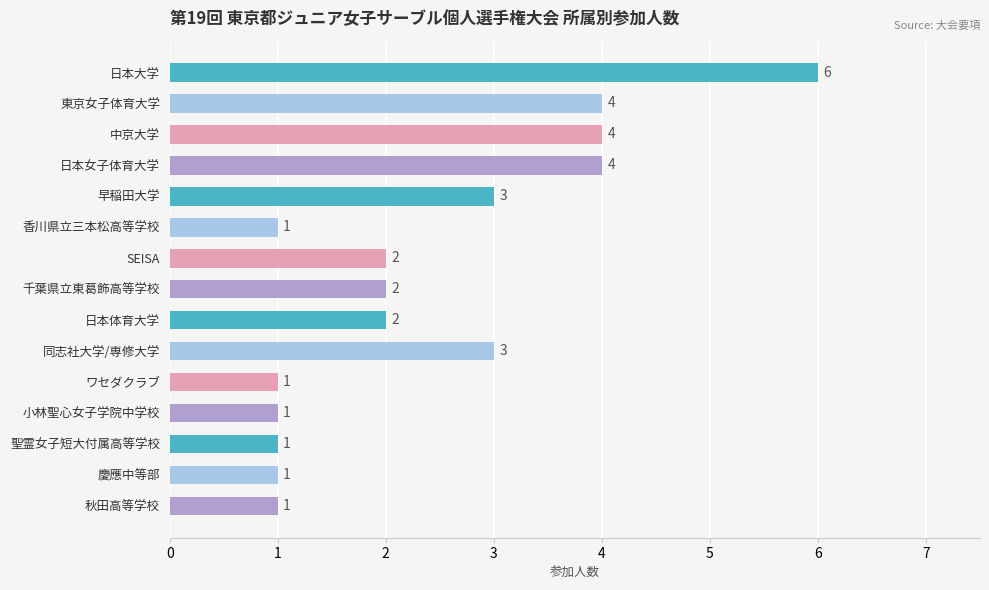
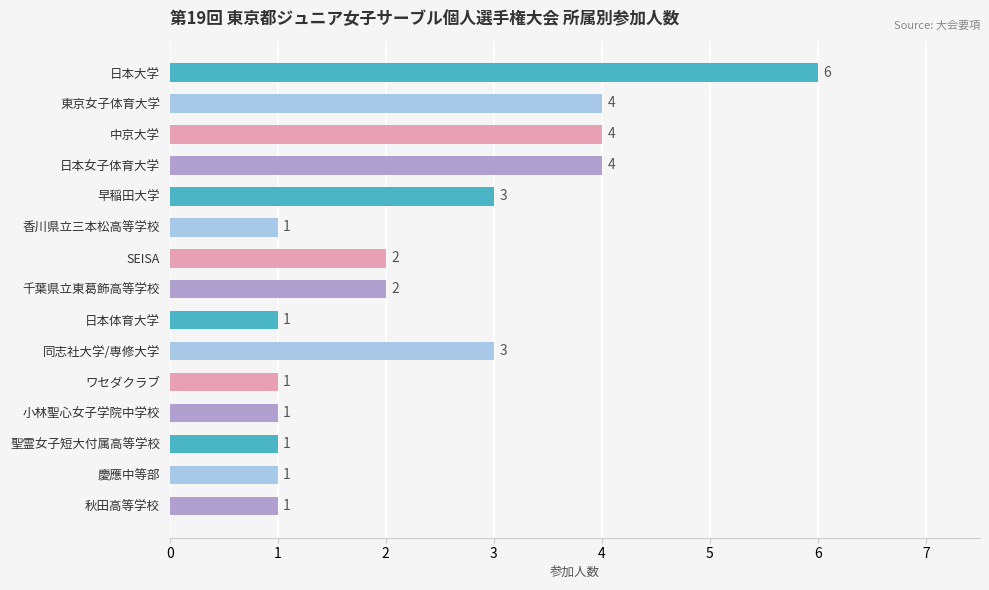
  {
    "日本大学": 6,
    "東京女子体育大学": 4,
    "中京大学": 4,
    "日本女子体育大学": 4,
    "早稲田大学": 3,
    "香川県立三本松高等学校": 1,
    "SEISA": 2,
    "千葉県立東葛飾高等学校": 2,
-   "日本体育大学": 2,
+   "日本体育大学": 1,
    "同志社大学/専修大学": 3,
    "ワセダクラブ": 1,
    "小林聖心女子学院中学校": 1,
    "聖霊女子短大付属高等学校": 1,
    "慶應中等部": 1,
    "秋田高等学校": 1
  }
